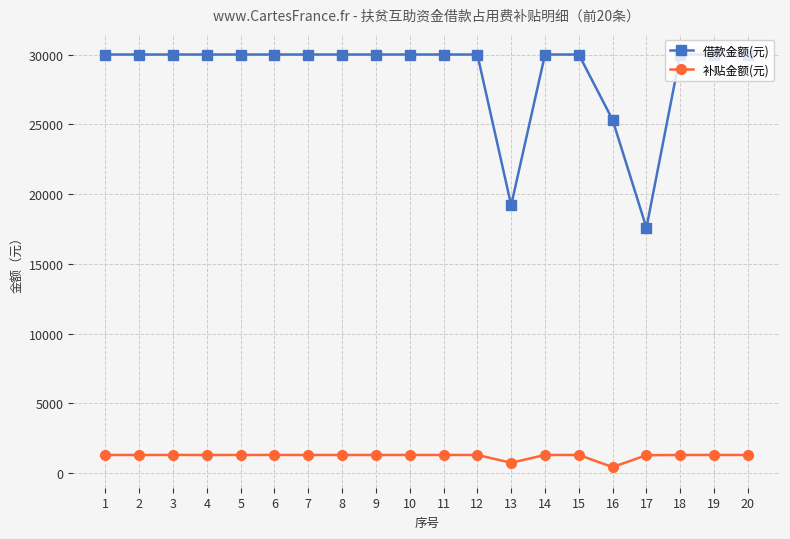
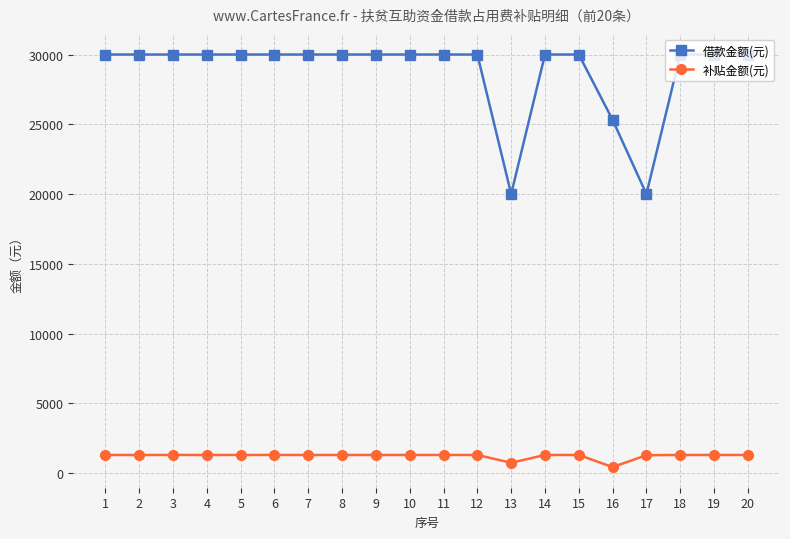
  {
    "借款金额(元)": {
      "1": 30000,
      "2": 30000,
      "3": 30000,
      "4": 30000,
      "5": 30000,
      "6": 30000,
      "7": 30000,
      "8": 30000,
      "9": 30000,
      "10": 30000,
      "11": 30000,
      "12": 30000,
-     "13": 19200,
+     "13": 20000,
      "14": 30000,
      "15": 30000,
      "16": 25300,
-     "17": 17600
+     "17": 20000
    },
    "补贴金额(元)": {
      "1": 1300,
      "2": 1300,
      "3": 1300,
      "4": 1300,
      "5": 1300,
      "6": 1300,
      "7": 1300,
      "8": 1300,
      "9": 1300,
      "10": 1300,
      "11": 1300,
      "12": 1300,
      "13": 700,
      "14": 1300,
      "15": 1300,
      "16": 400,
      "17": 1300,
      "18": 1300,
      "19": 1300,
      "20": 1300
    }
  }
